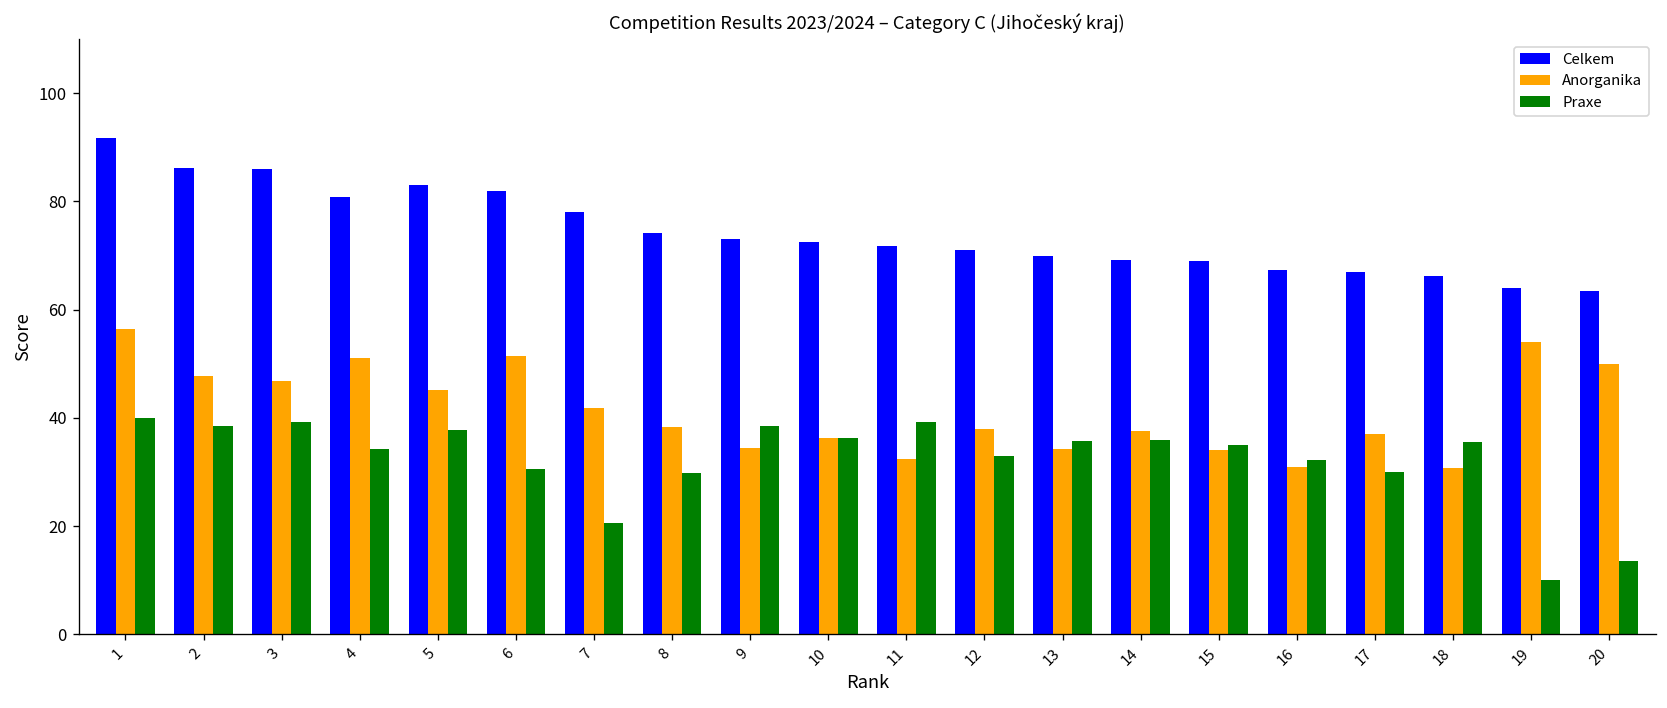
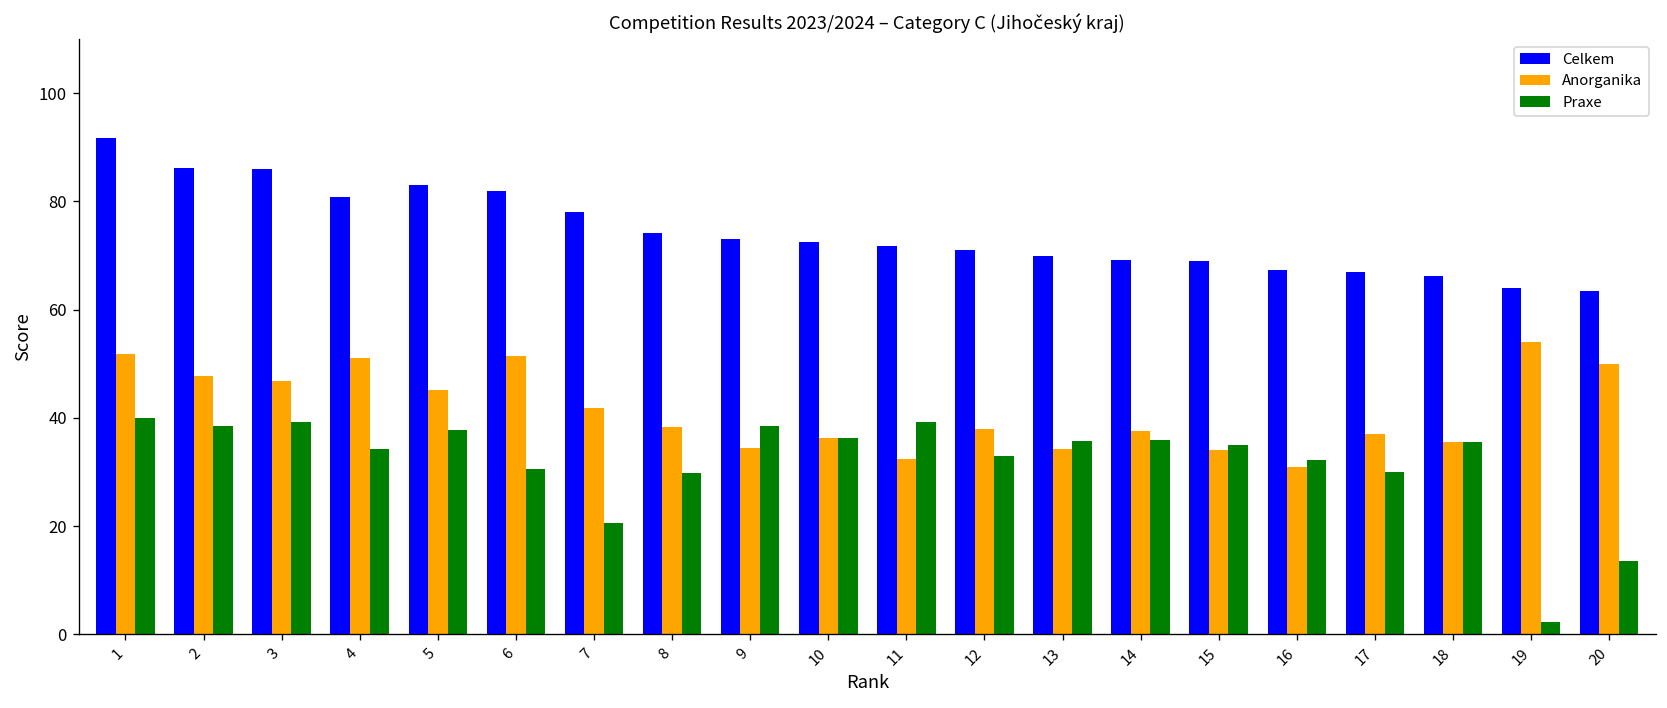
  {
    "Celkem": {
      "1": 92,
      "2": 86,
      "3": 86,
      "4": 81,
      "5": 83,
      "6": 82,
      "7": 78,
      "8": 74,
      "9": 73,
      "10": 73,
      "11": 72,
      "12": 71,
      "13": 70,
      "14": 69,
      "15": 69,
      "16": 67,
      "17": 67,
      "18": 66,
      "19": 64,
      "20": 64
    },
    "Anorganika": {
-     "1": 57,
+     "1": 52,
      "2": 48,
      "3": 47,
      "4": 51,
      "5": 45,
      "6": 52,
      "7": 42,
      "8": 38,
      "9": 35,
      "10": 36,
      "11": 33,
      "12": 38,
      "13": 34,
      "14": 38,
      "15": 34,
      "16": 31,
      "17": 37,
-     "18": 31,
+     "18": 35,
      "19": 54,
      "20": 50
    },
    "Praxe": {
      "1": 40,
      "2": 39,
      "3": 39,
      "4": 34,
      "5": 38,
      "6": 31,
      "7": 21,
      "8": 30,
      "9": 39,
      "10": 36,
      "11": 39,
      "12": 33,
      "13": 36,
      "14": 36,
      "15": 35,
      "16": 32,
      "17": 30,
      "18": 36,
-     "19": 10,
+     "19": 2,
      "20": 14
    }
  }
